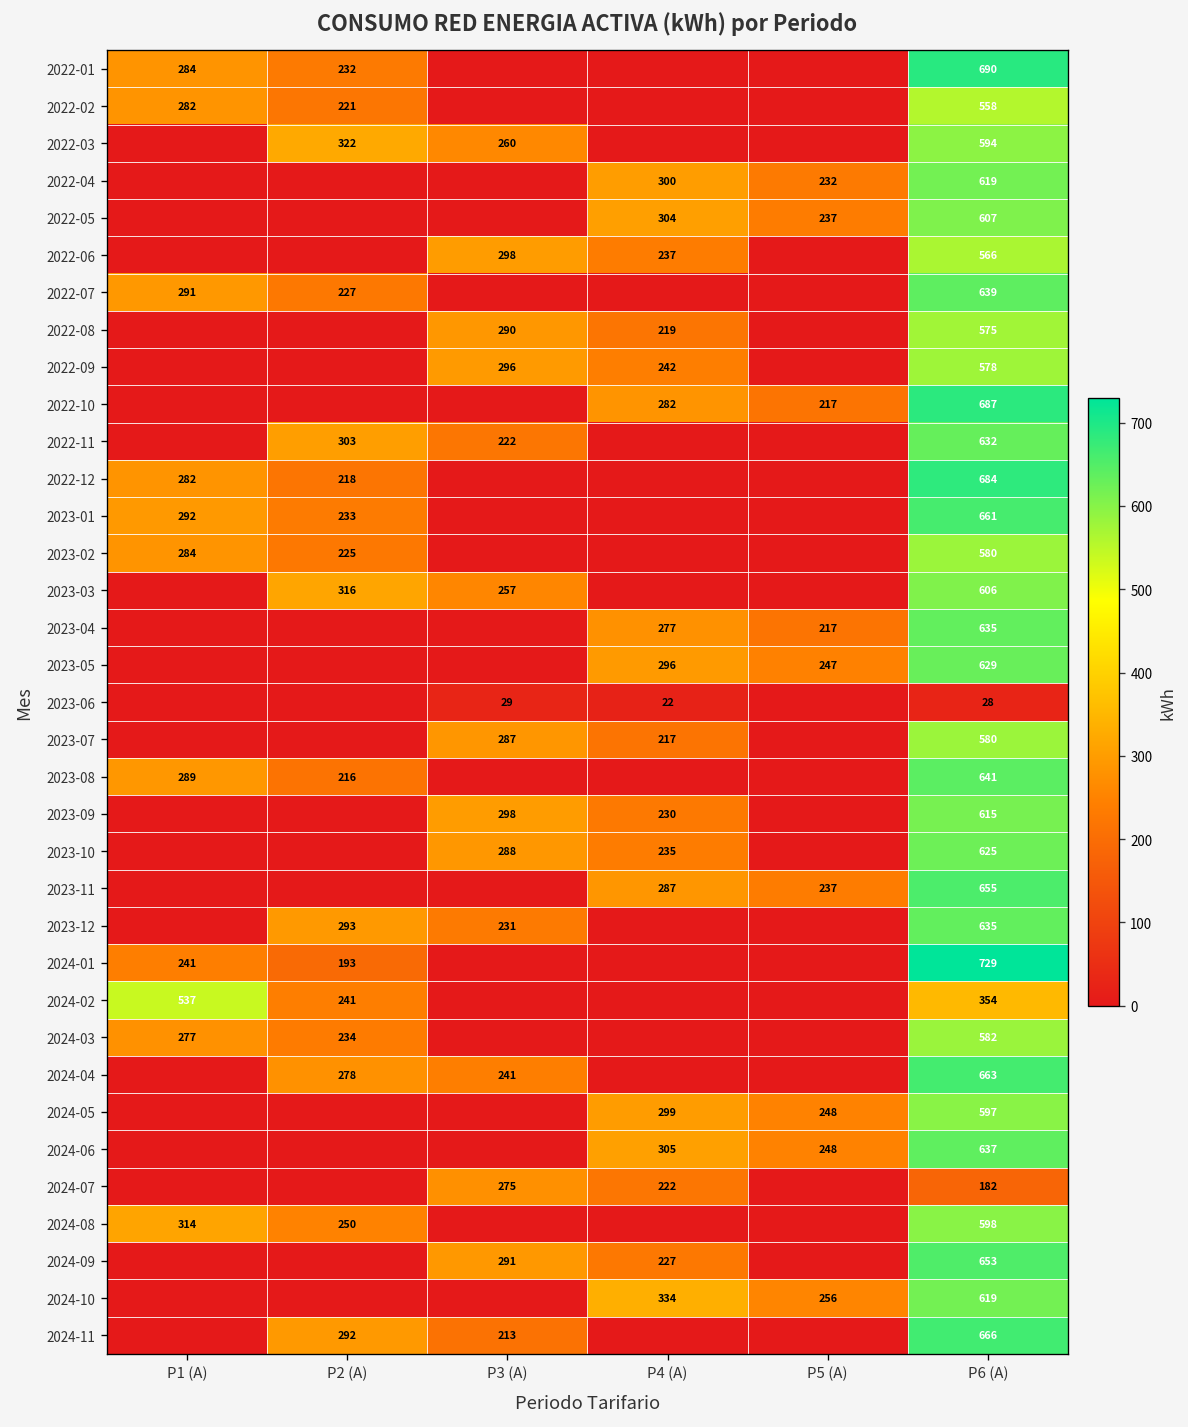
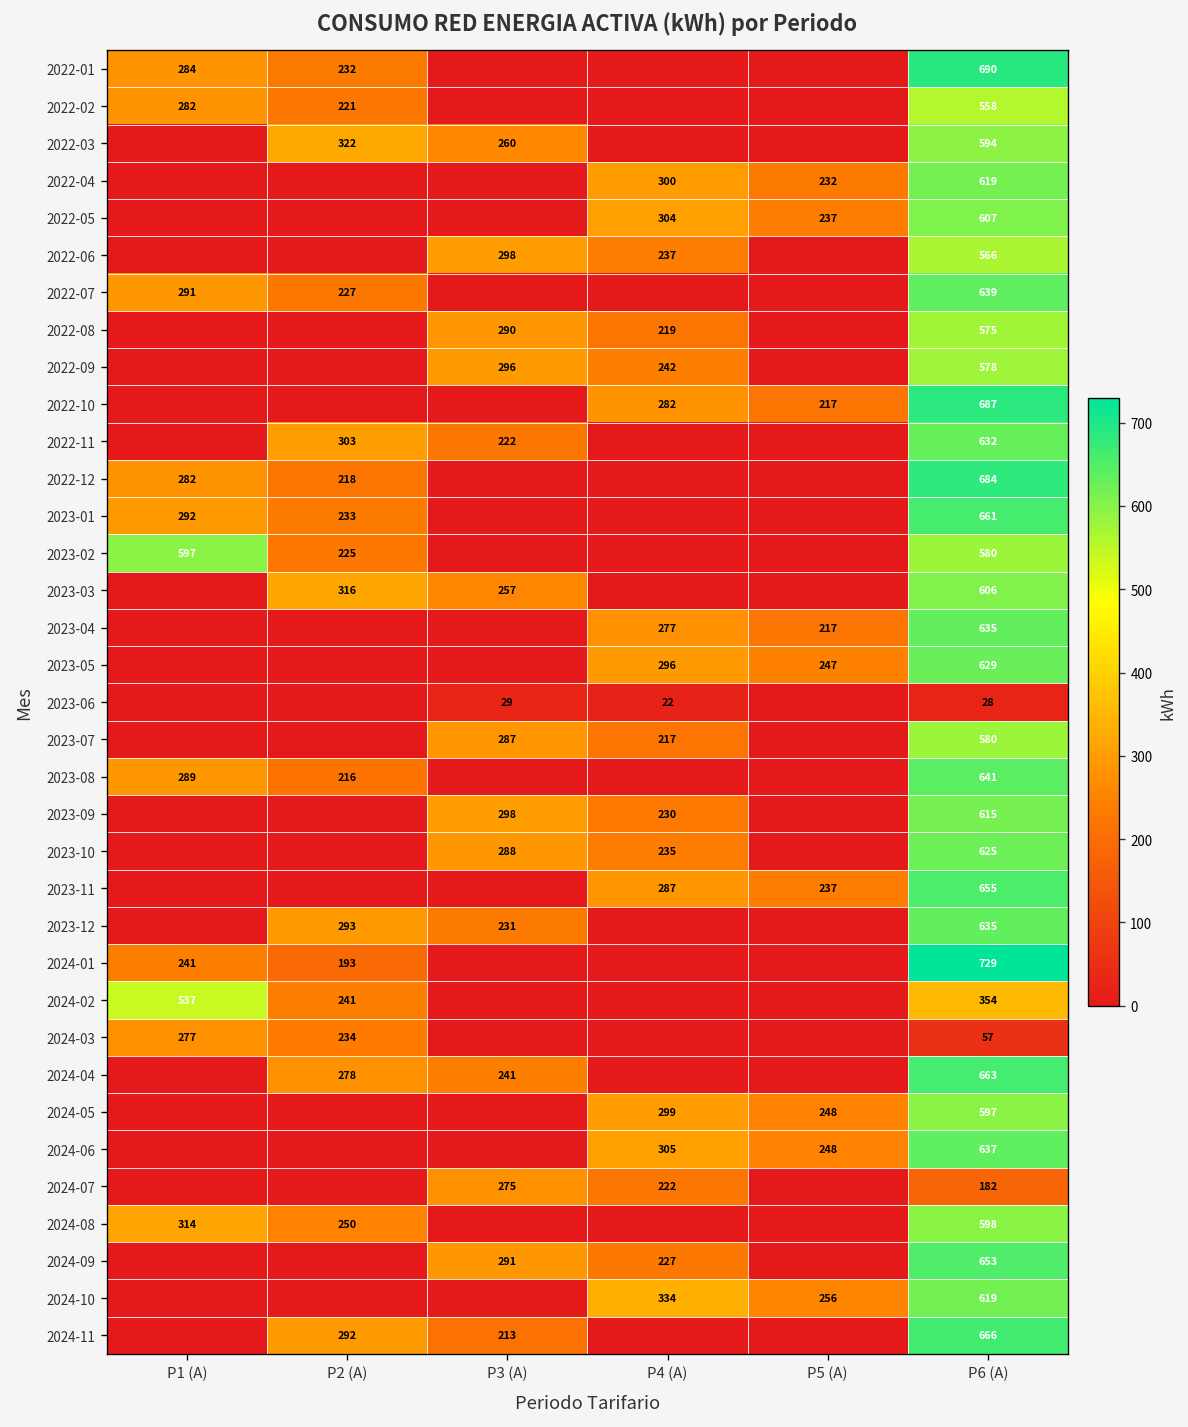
  {
    "2022-01": {
      "P1 (A)": 284,
      "P2 (A)": 232,
      "P6 (A)": 690
    },
    "2022-02": {
      "P1 (A)": 282,
      "P2 (A)": 221,
      "P6 (A)": 558
    },
    "2022-03": {
      "P2 (A)": 322,
      "P3 (A)": 260,
      "P6 (A)": 594
    },
    "2022-04": {
      "P4 (A)": 300,
      "P5 (A)": 232,
      "P6 (A)": 619
    },
    "2022-05": {
      "P4 (A)": 304,
      "P5 (A)": 237,
      "P6 (A)": 607
    },
    "2022-06": {
      "P3 (A)": 298,
      "P4 (A)": 237,
      "P6 (A)": 566
    },
    "2022-07": {
      "P1 (A)": 291,
      "P2 (A)": 227,
      "P6 (A)": 639
    },
    "2022-08": {
      "P3 (A)": 290,
      "P4 (A)": 219,
      "P6 (A)": 575
    },
    "2022-09": {
      "P3 (A)": 296,
      "P4 (A)": 242,
      "P6 (A)": 578
    },
    "2022-10": {
      "P4 (A)": 282,
      "P5 (A)": 217,
      "P6 (A)": 687
    },
    "2022-11": {
      "P2 (A)": 303,
      "P3 (A)": 222,
      "P6 (A)": 632
    },
    "2022-12": {
      "P1 (A)": 282,
      "P2 (A)": 218,
      "P6 (A)": 684
    },
    "2023-01": {
      "P1 (A)": 292,
      "P2 (A)": 233,
      "P6 (A)": 661
    },
    "2023-02": {
-     "P1 (A)": 284,
+     "P1 (A)": 597,
      "P2 (A)": 225,
      "P6 (A)": 580
    },
    "2023-03": {
      "P2 (A)": 316,
      "P3 (A)": 257,
      "P6 (A)": 606
    },
    "2023-04": {
      "P4 (A)": 277,
      "P5 (A)": 217,
      "P6 (A)": 635
    },
    "2023-05": {
      "P4 (A)": 296,
      "P5 (A)": 247,
      "P6 (A)": 629
    },
    "2023-06": {
      "P3 (A)": 29,
      "P4 (A)": 22,
      "P6 (A)": 28
    },
    "2023-07": {
      "P3 (A)": 287,
      "P4 (A)": 217,
      "P6 (A)": 580
    },
    "2023-08": {
      "P1 (A)": 289,
      "P2 (A)": 216,
      "P6 (A)": 641
    },
    "2023-09": {
      "P3 (A)": 298,
      "P4 (A)": 230,
      "P6 (A)": 615
    },
    "2023-10": {
      "P3 (A)": 288,
      "P4 (A)": 235,
      "P6 (A)": 625
    },
    "2023-11": {
      "P4 (A)": 287,
      "P5 (A)": 237,
      "P6 (A)": 655
    },
    "2023-12": {
      "P2 (A)": 293,
      "P3 (A)": 231,
      "P6 (A)": 635
    },
    "2024-01": {
      "P1 (A)": 241,
      "P2 (A)": 193,
      "P6 (A)": 729
    },
    "2024-02": {
      "P1 (A)": 537,
      "P2 (A)": 241,
      "P6 (A)": 354
    },
    "2024-03": {
      "P1 (A)": 277,
      "P2 (A)": 234,
-     "P6 (A)": 582
+     "P6 (A)": 57
    },
    "2024-04": {
      "P2 (A)": 278,
      "P3 (A)": 241,
      "P6 (A)": 663
    },
    "2024-05": {
      "P4 (A)": 299,
      "P5 (A)": 248,
      "P6 (A)": 597
    },
    "2024-06": {
      "P4 (A)": 305,
      "P5 (A)": 248,
      "P6 (A)": 637
    },
    "2024-07": {
      "P3 (A)": 275,
      "P4 (A)": 222,
      "P6 (A)": 182
    },
    "2024-08": {
      "P1 (A)": 314,
      "P2 (A)": 250,
      "P6 (A)": 598
    },
    "2024-09": {
      "P3 (A)": 291,
      "P4 (A)": 227,
      "P6 (A)": 653
    },
    "2024-10": {
      "P4 (A)": 334,
      "P5 (A)": 256,
      "P6 (A)": 619
    },
    "2024-11": {
      "P2 (A)": 292,
      "P3 (A)": 213,
      "P6 (A)": 666
    }
  }
